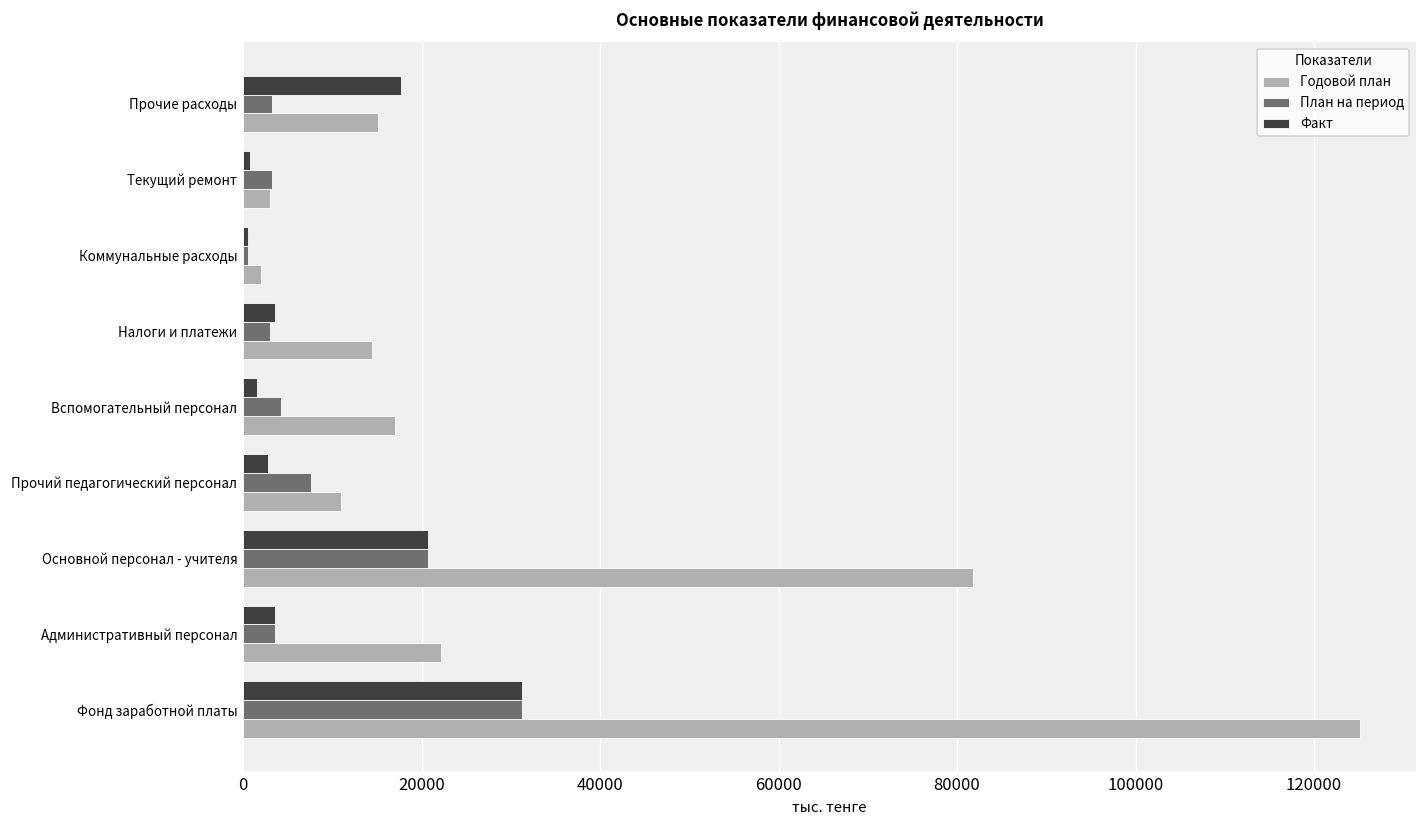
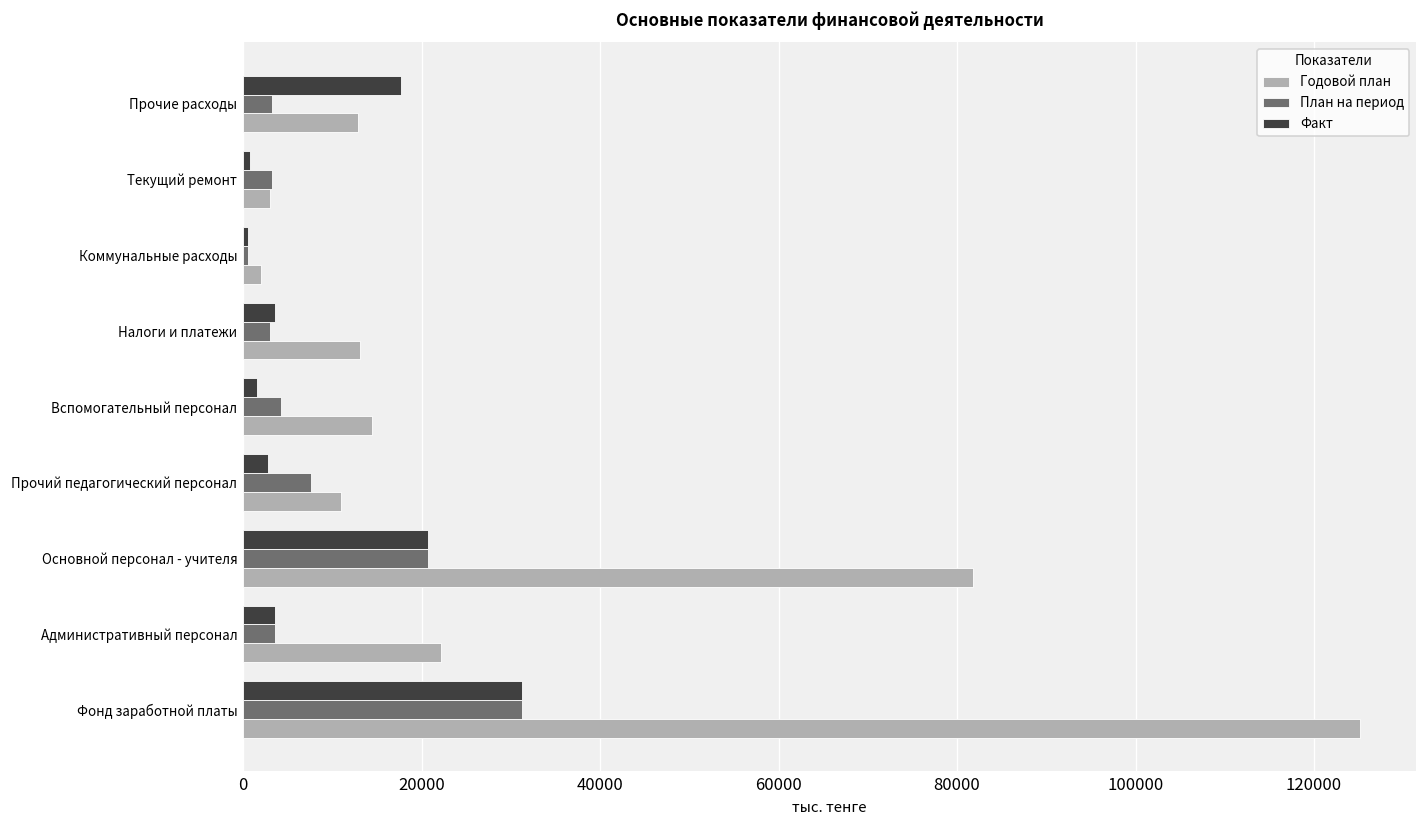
  {
    "Годовой план": {
-     "Прочие расходы": 15000,
+     "Прочие расходы": 13000,
      "Текущий ремонт": 3000,
      "Коммунальные расходы": 2000,
-     "Налоги и платежи": 14000,
-     "Вспомогательный персонал": 17000,
+     "Налоги и платежи": 13000,
+     "Вспомогательный персонал": 14000,
      "Прочий педагогический персонал": 11000,
      "Основной персонал - учителя": 82000,
      "Административный персонал": 22000,
      "Фонд заработной платы": 125000
    },
    "План на период": {
      "Прочие расходы": 3000,
      "Текущий ремонт": 3000,
      "Коммунальные расходы": 1000,
      "Налоги и платежи": 3000,
      "Вспомогательный персонал": 4000,
      "Прочий педагогический персонал": 8000,
      "Основной персонал - учителя": 21000,
      "Административный персонал": 4000,
      "Фонд заработной платы": 31000
    },
    "Факт": {
      "Прочие расходы": 18000,
      "Текущий ремонт": 1000,
      "Коммунальные расходы": 1000,
      "Налоги и платежи": 4000,
      "Вспомогательный персонал": 2000,
      "Прочий педагогический персонал": 3000,
      "Основной персонал - учителя": 21000,
      "Административный персонал": 4000,
      "Фонд заработной платы": 31000
    }
  }
